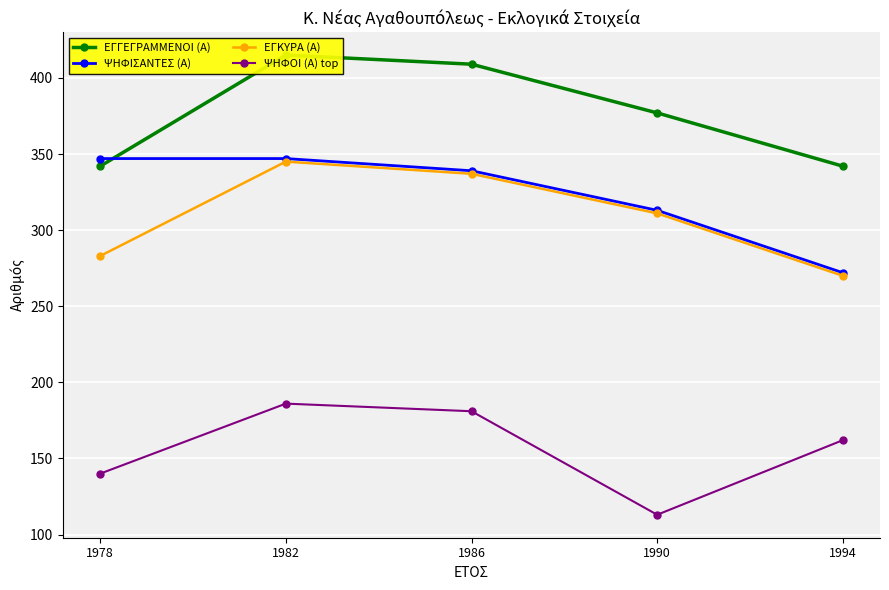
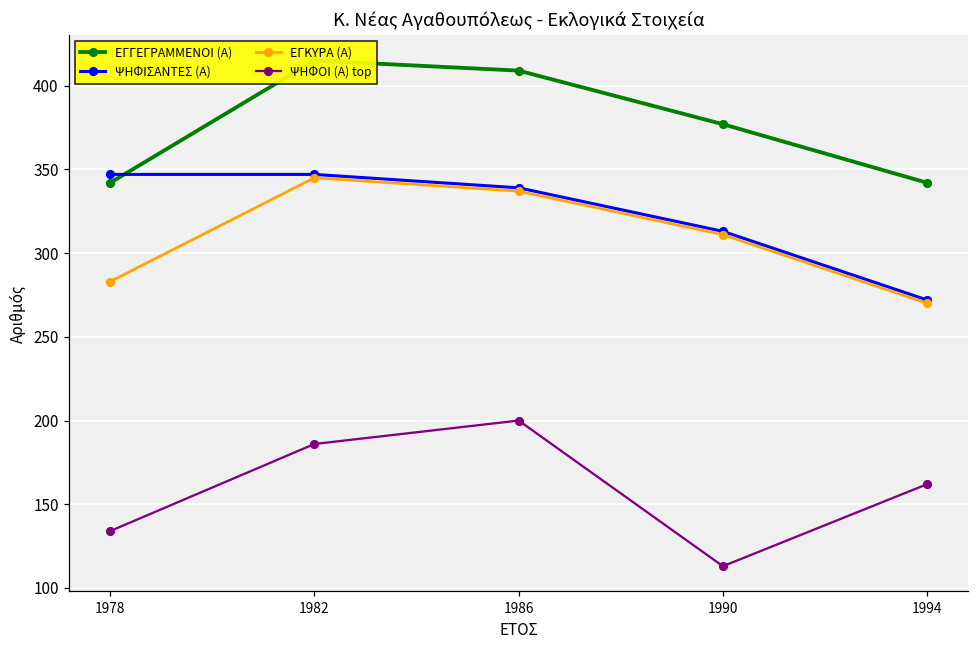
  {
    "ΕΓΓΕΓΡΑΜΜΕΝΟΙ (Α)": {
      "1978": 342,
      "1986": 409,
      "1990": 377,
      "1994": 342
    },
    "ΨΗΦΙΣΑΝΤΕΣ (Α)": {
      "1978": 347,
      "1982": 347,
      "1986": 339,
      "1990": 313,
      "1994": 272
    },
    "ΕΓΚΥΡΑ (Α)": {
      "1978": 283,
      "1982": 345,
      "1986": 337,
      "1990": 311,
      "1994": 270
    },
    "ΨΗΦΟΙ (Α) top": {
-     "1978": 140,
+     "1978": 134,
      "1982": 186,
-     "1986": 181,
+     "1986": 200,
      "1990": 113,
      "1994": 162
    }
  }
